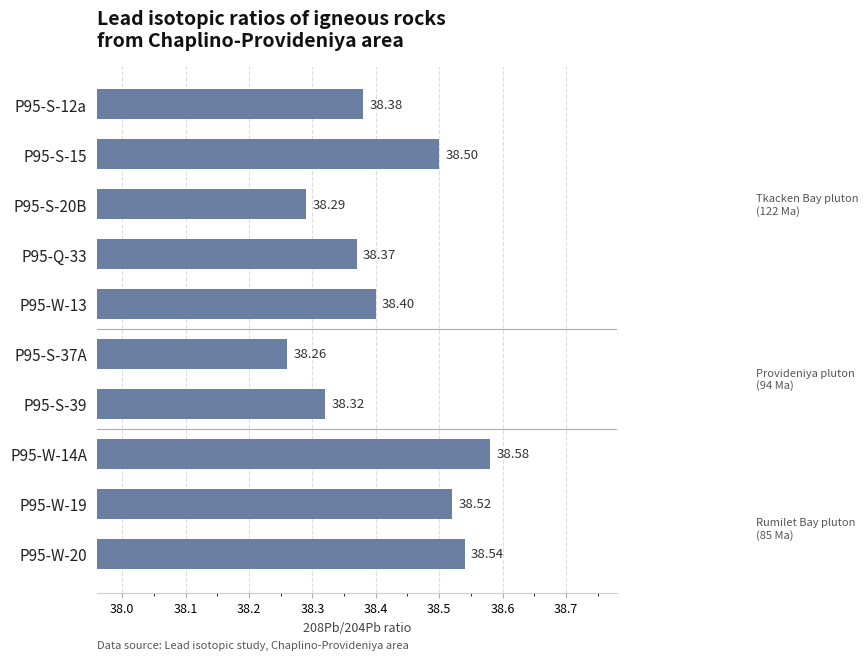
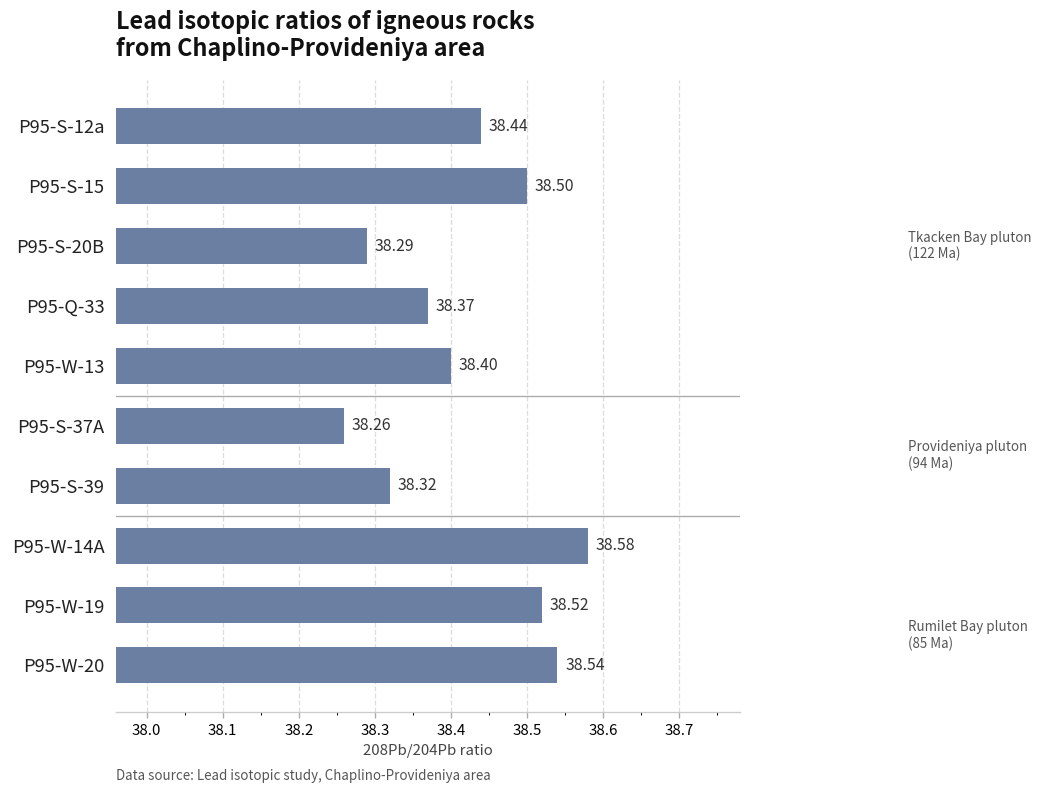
  {
-   "P95-S-12a": 38.38,
+   "P95-S-12a": 38.44,
    "P95-S-15": 38.50,
    "P95-S-20B": 38.29,
    "P95-Q-33": 38.37,
    "P95-W-13": 38.40,
    "P95-S-37A": 38.26,
    "P95-S-39": 38.32,
    "P95-W-14A": 38.58,
    "P95-W-19": 38.52,
    "P95-W-20": 38.54
  }
